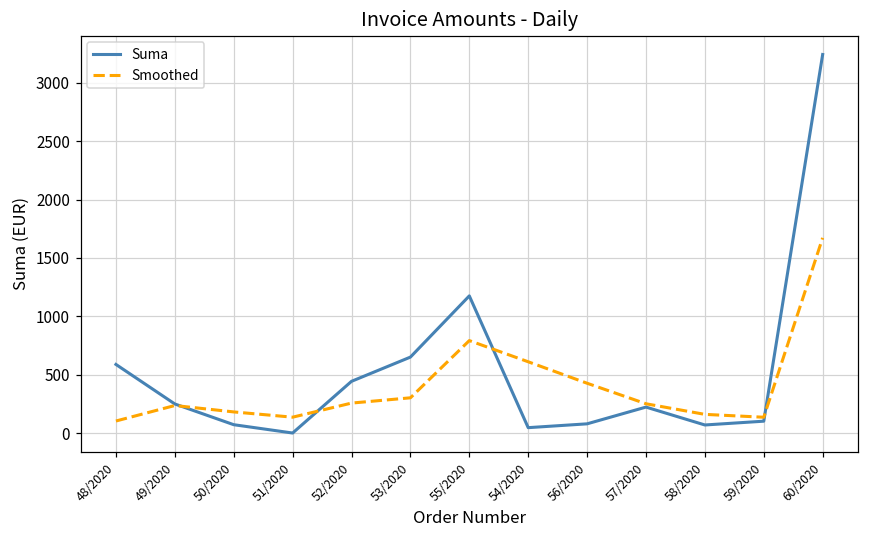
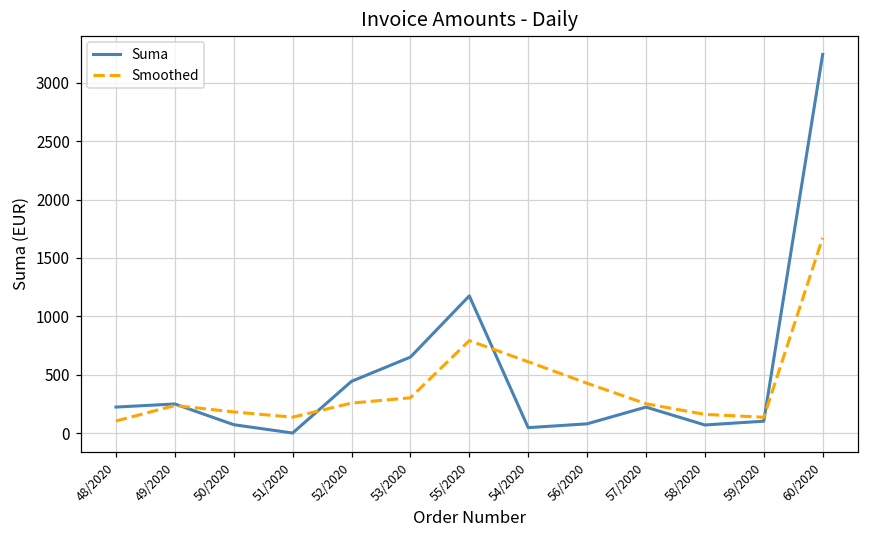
  {
    "Suma": {
-     "48/2020": 590,
+     "48/2020": 220,
      "50/2020": 70,
      "51/2020": 0,
      "52/2020": 440,
      "53/2020": 650,
      "55/2020": 1180,
      "54/2020": 50,
      "56/2020": 80,
      "57/2020": 220,
      "58/2020": 70,
      "59/2020": 100,
      "60/2020": 3240
    },
    "Smoothed": {
      "48/2020": 110,
      "50/2020": 180,
      "51/2020": 140,
      "52/2020": 260,
      "53/2020": 300,
      "55/2020": 790,
      "54/2020": 610,
      "56/2020": 430,
      "57/2020": 250,
      "58/2020": 160,
      "59/2020": 140,
      "60/2020": 1670
    }
  }
